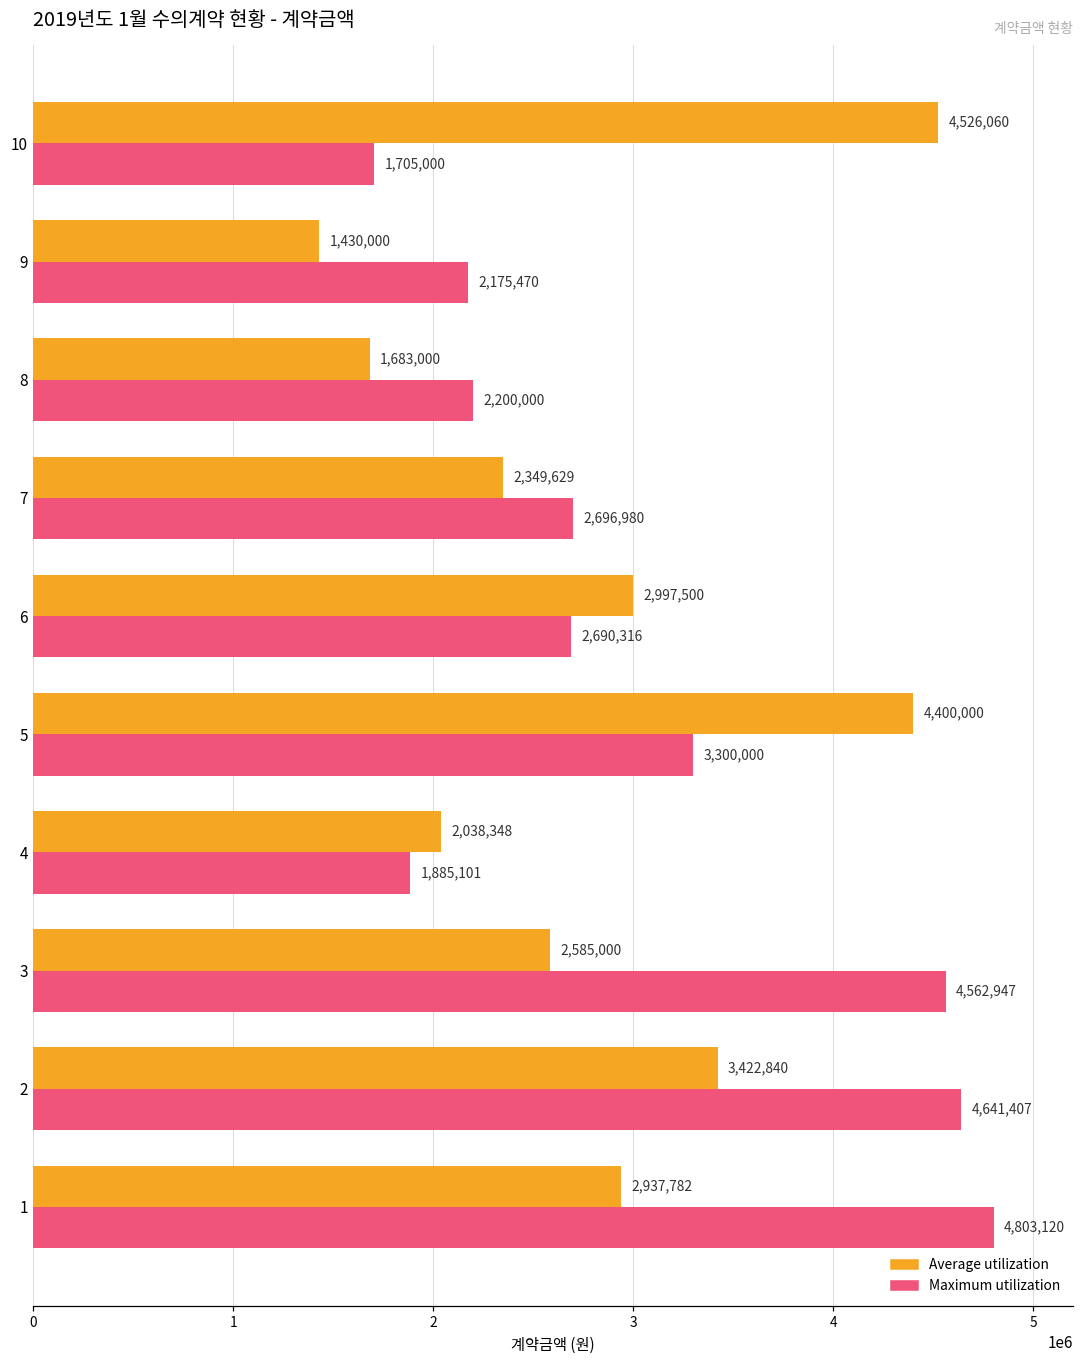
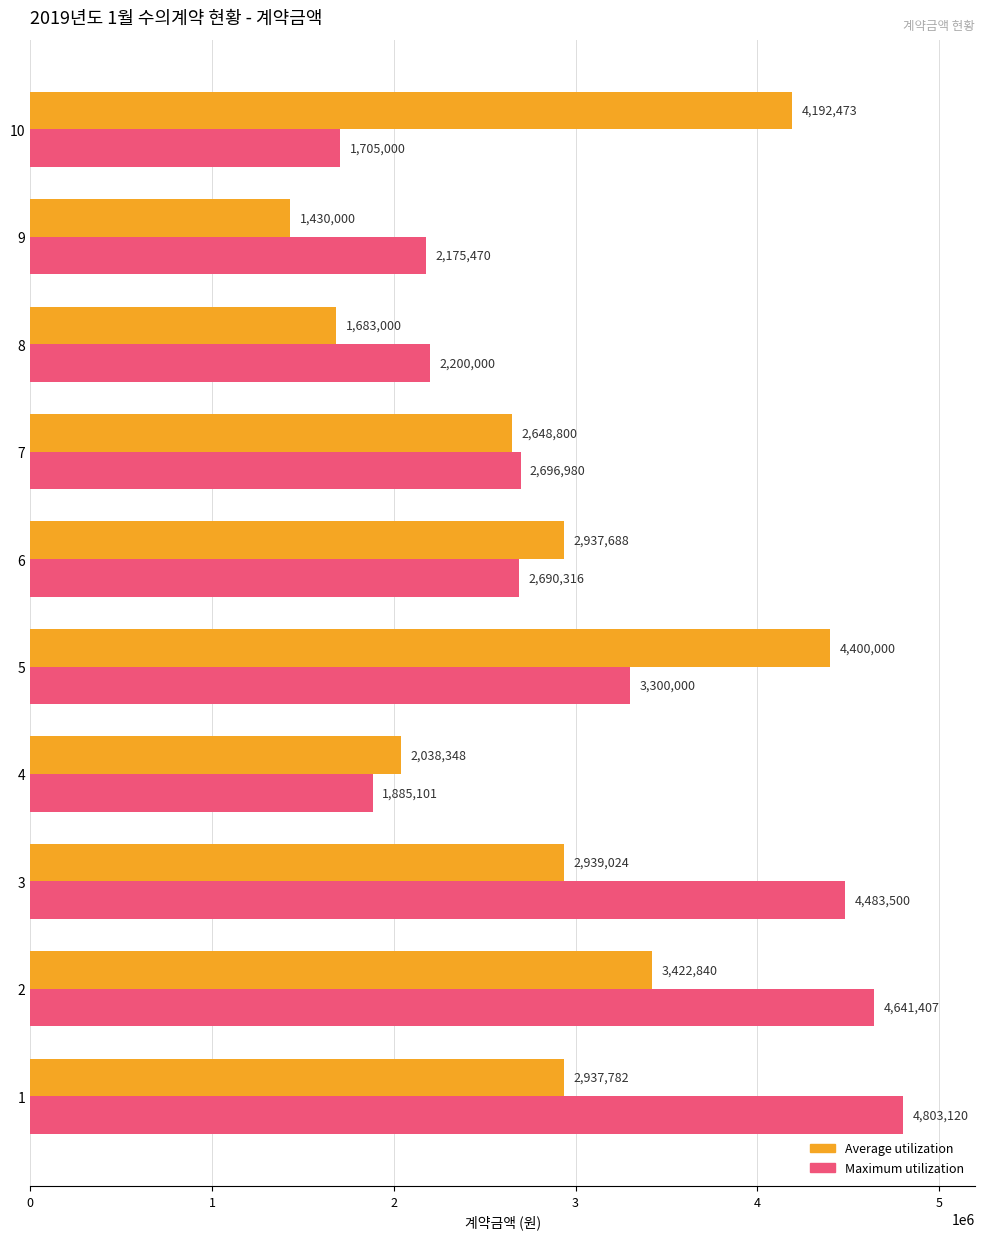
  {
    "Average utilization": {
-     "10": "4,526,060",
+     "10": "4,192,473",
      "9": "1,430,000",
      "8": "1,683,000",
-     "7": "2,349,629",
-     "6": "2,997,500",
+     "7": "2,648,800",
+     "6": "2,937,688",
      "5": "4,400,000",
      "4": "2,038,348",
-     "3": "2,585,000",
+     "3": "2,939,024",
      "2": "3,422,840",
      "1": "2,937,782"
    },
    "Maximum utilization": {
      "10": "1,705,000",
      "9": "2,175,470",
      "8": "2,200,000",
      "7": "2,696,980",
      "6": "2,690,316",
      "5": "3,300,000",
      "4": "1,885,101",
-     "3": "4,562,947",
+     "3": "4,483,500",
      "2": "4,641,407",
      "1": "4,803,120"
    }
  }
